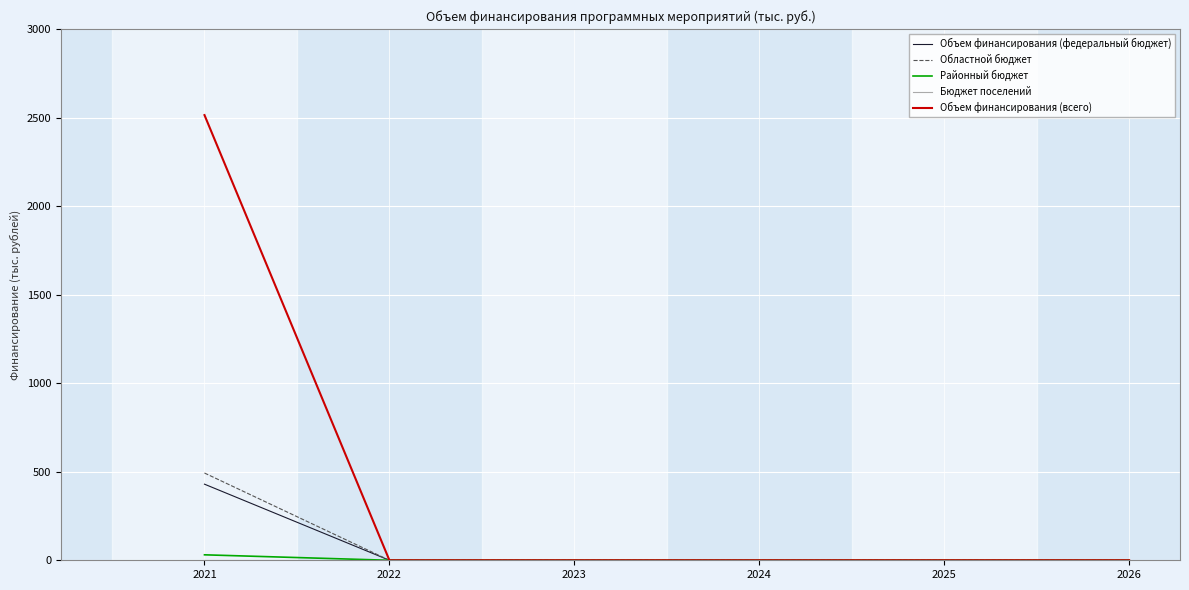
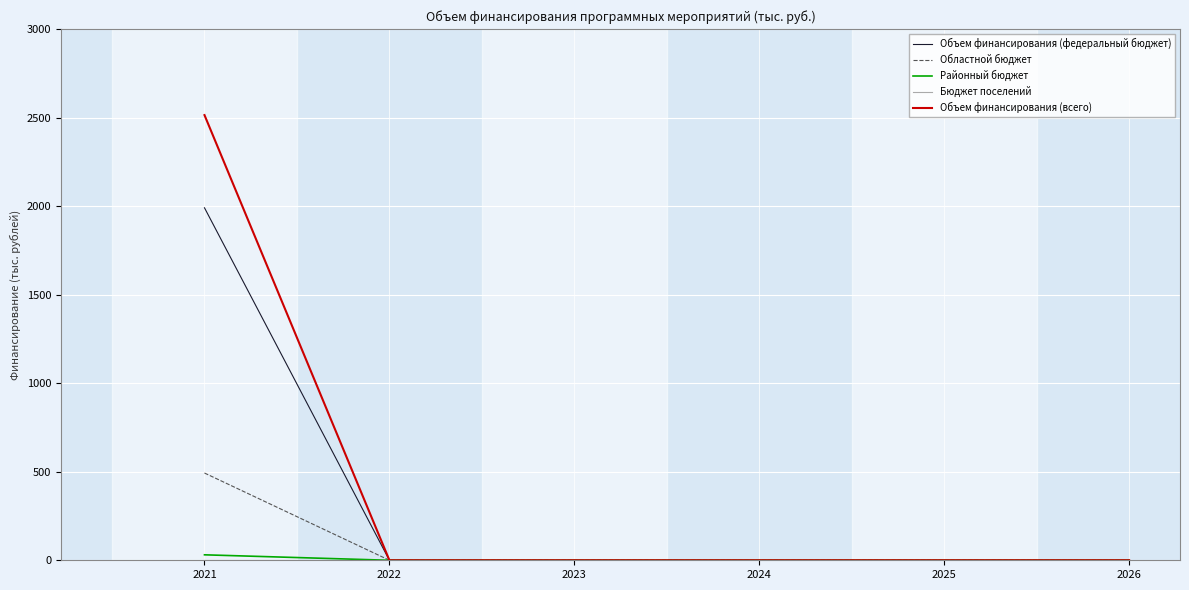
  {
    "Объем финансирования (федеральный бюджет)": {
-     "2021": 430
+     "2021": 1990
    },
    "Областной бюджет": {
      "2021": 490
    },
    "Районный бюджет": {
      "2021": 30
    },
    "Бюджет поселений": {
      "2021": 0
    },
    "Объем финансирования (всего)": {
      "2021": 2510
    }
  }
